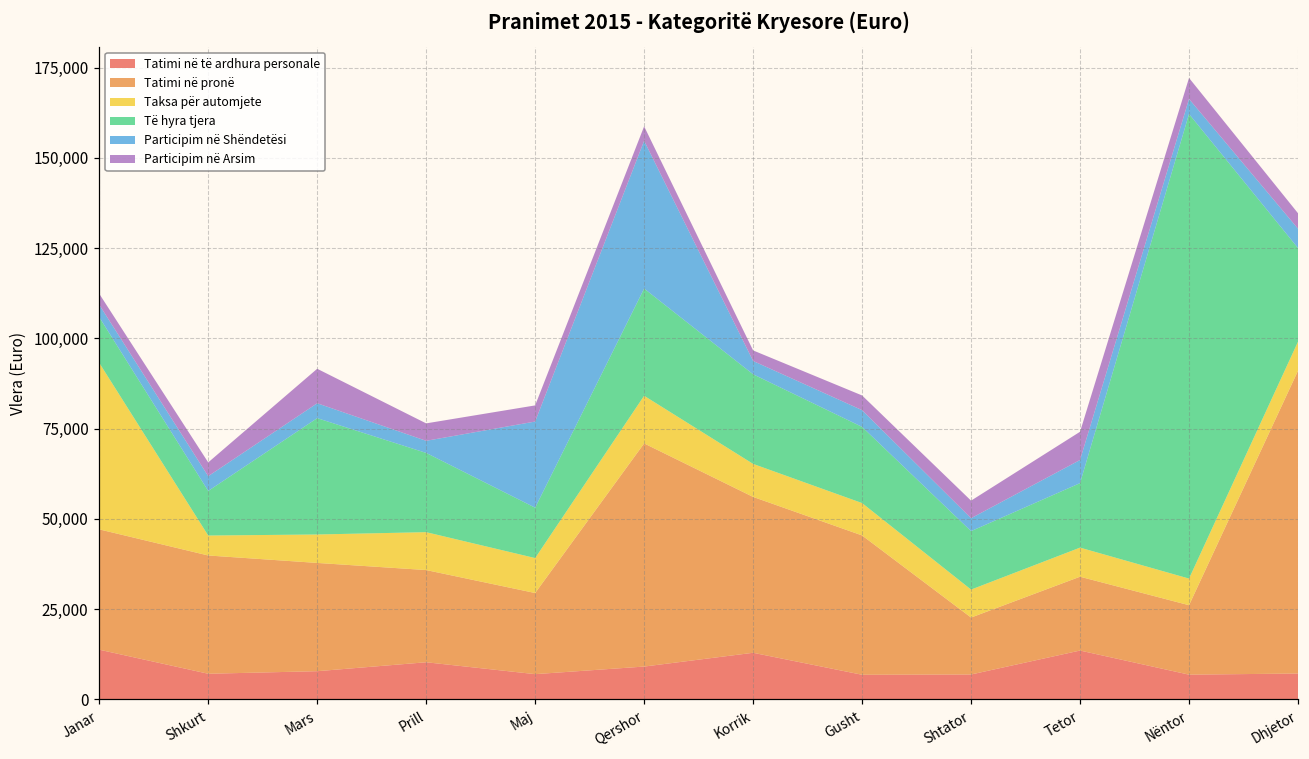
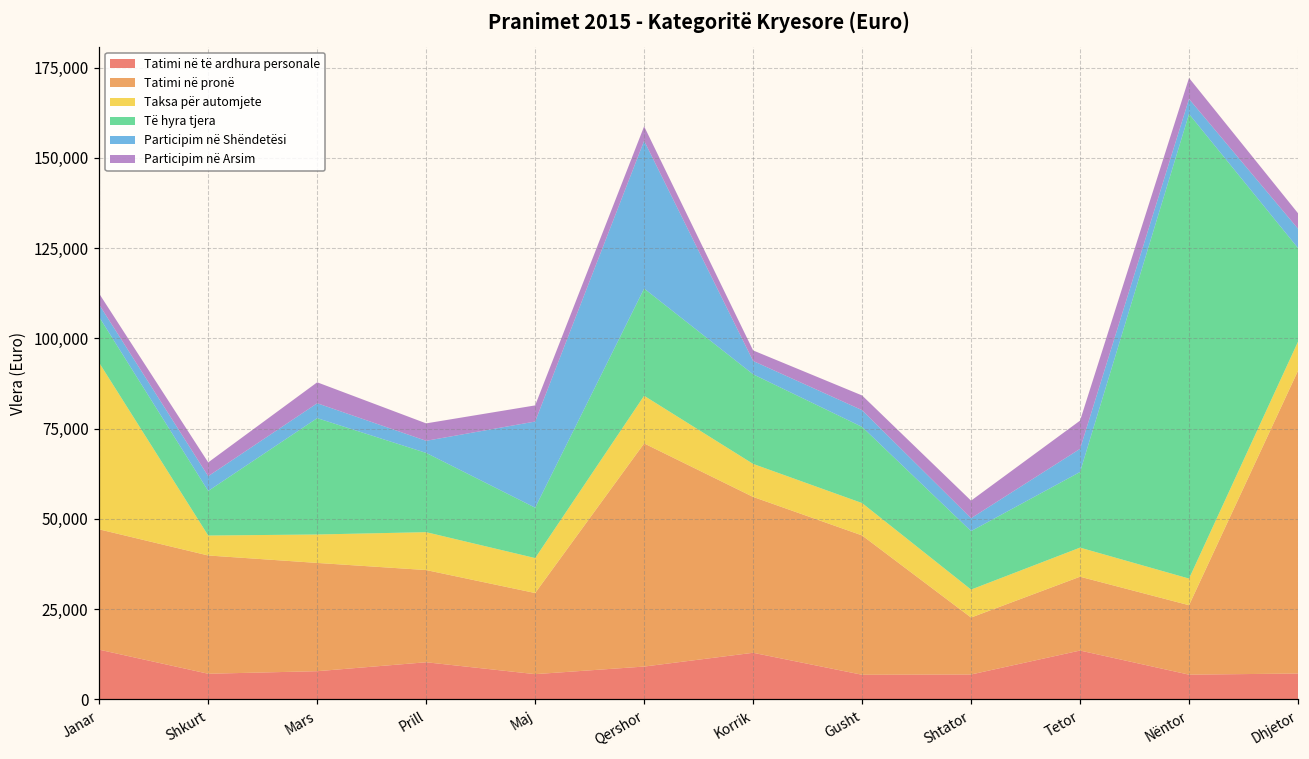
  {
    "Taksa për automjete": {
      "Janar": "46,000",
      "Shkurt": "6,000",
      "Mars": "8,000",
      "Prill": "11,000",
      "Maj": "10,000",
      "Qershor": "13,000",
      "Korrik": "9,000",
      "Gusht": "9,000",
      "Shtator": "8,000",
      "Tetor": "8,000",
      "Nëntor": "7,000",
      "Dhjetor": "8,000"
    },
    "Të hyra tjera": {
      "Janar": "13,000",
      "Shkurt": "12,000",
      "Mars": "32,000",
      "Prill": "22,000",
      "Maj": "14,000",
      "Qershor": "30,000",
      "Korrik": "25,000",
      "Gusht": "21,000",
      "Shtator": "16,000",
-     "Tetor": "18,000",
+     "Tetor": "21,000",
      "Nëntor": "129,000",
      "Dhjetor": "26,000"
    },
    "Participim në Shëndetësi": {
      "Janar": "3,000",
      "Shkurt": "4,000",
      "Mars": "4,000",
      "Prill": "3,000",
      "Maj": "24,000",
      "Qershor": "41,000",
      "Korrik": "4,000",
      "Gusht": "5,000",
      "Shtator": "4,000",
      "Tetor": "6,000",
      "Nëntor": "4,000",
      "Dhjetor": "5,000"
    },
    "Participim në Arsim": {
      "Janar": "3,000",
      "Shkurt": "4,000",
-     "Mars": "10,000",
+     "Mars": "6,000",
      "Prill": "5,000",
      "Maj": "4,000",
      "Qershor": "4,000",
      "Korrik": "3,000",
      "Gusht": "4,000",
      "Shtator": "5,000",
      "Tetor": "8,000",
      "Nëntor": "6,000",
      "Dhjetor": "4,000"
    }
  }
